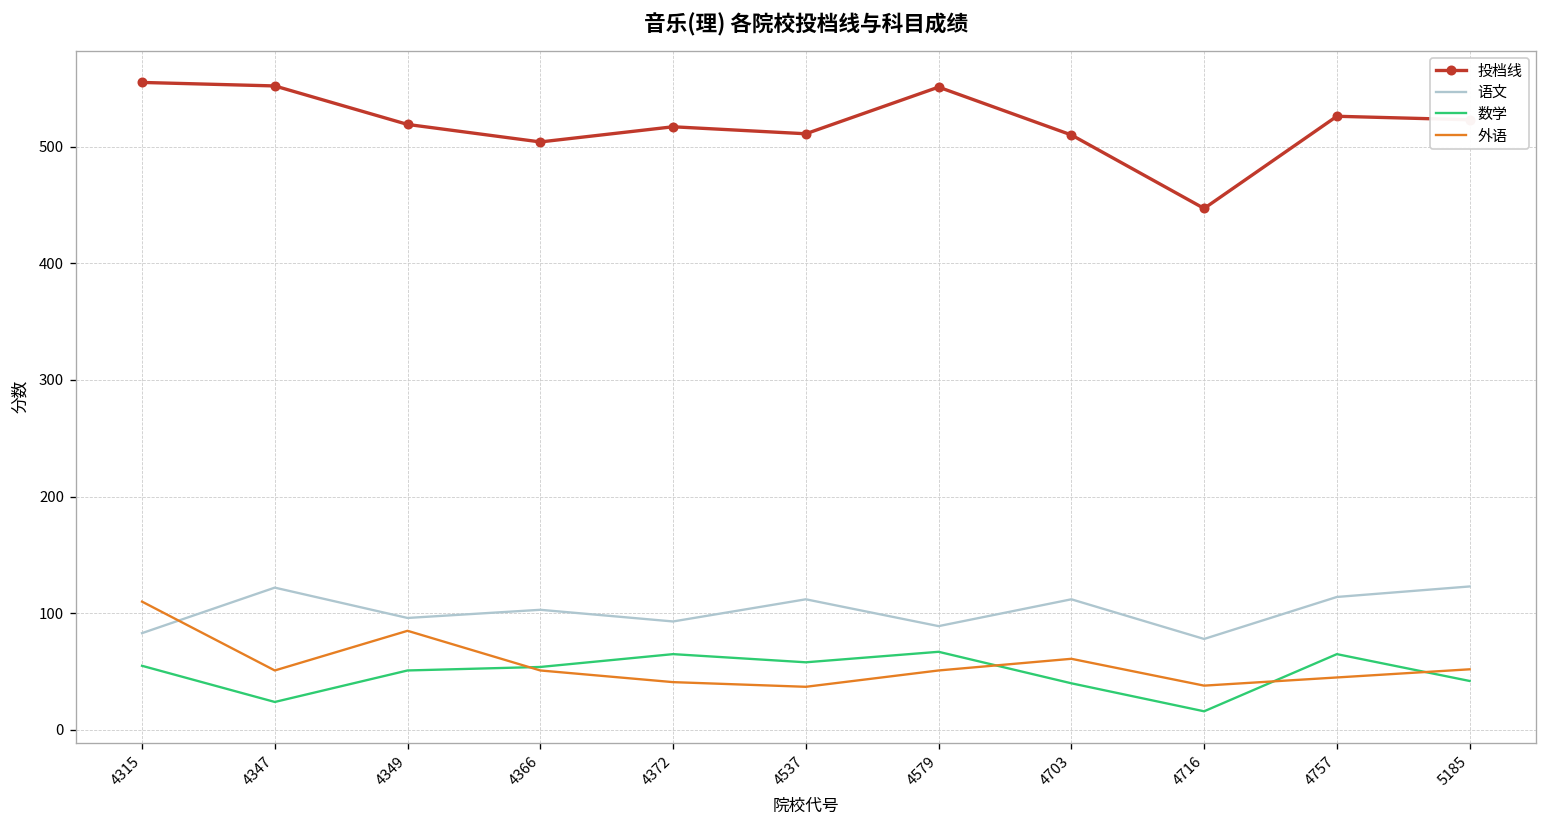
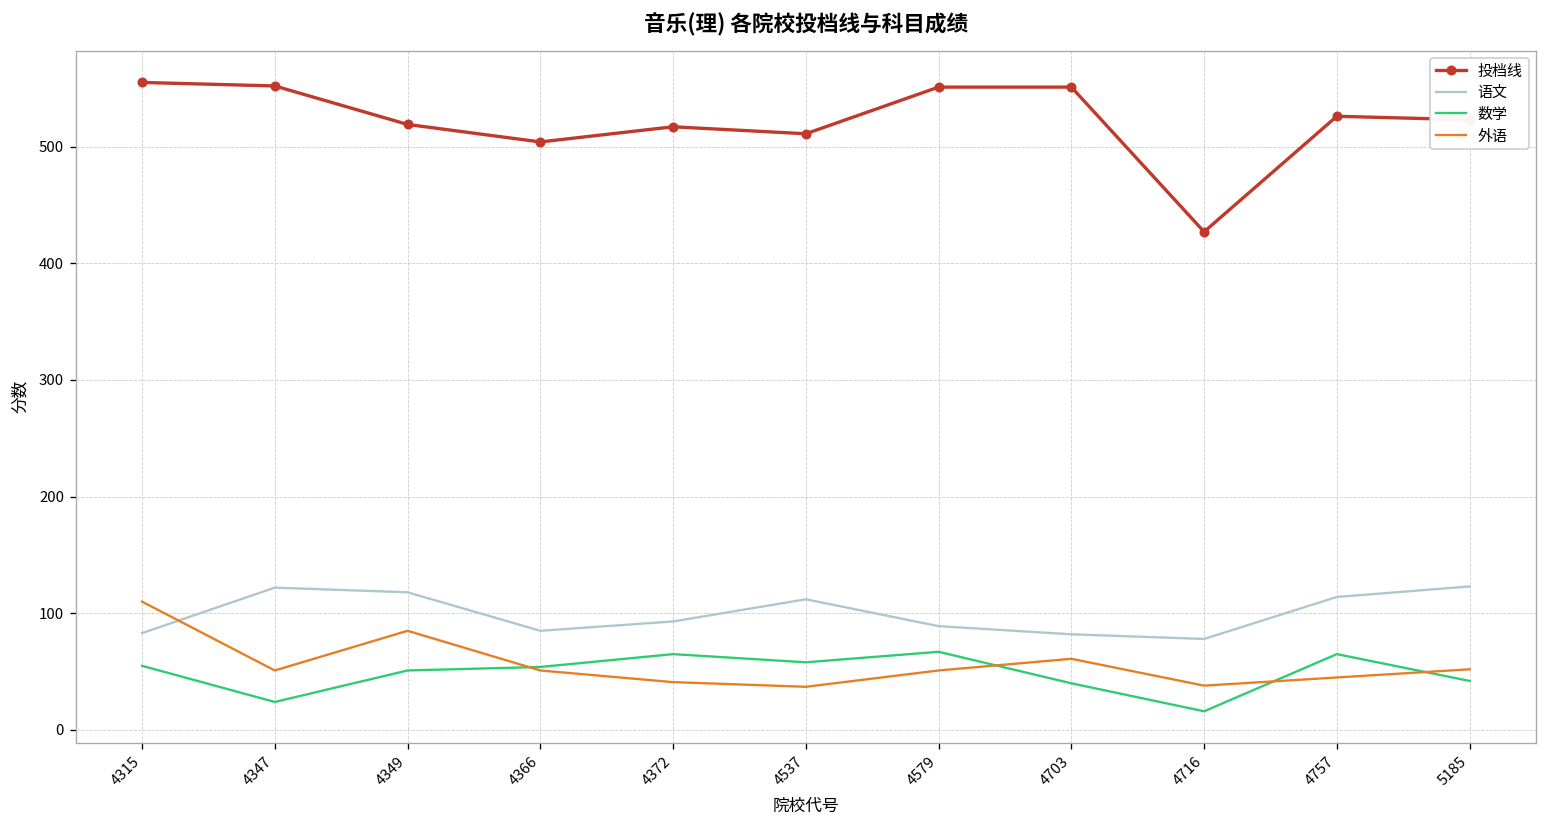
  {
    "投档线": {
      "4315": 560,
      "4347": 550,
      "4349": 520,
      "4366": 500,
      "4372": 520,
      "4537": 510,
      "4579": 550,
-     "4703": 510,
-     "4716": 450,
+     "4703": 550,
+     "4716": 430,
      "4757": 530
    },
    "语文": {
      "4315": 80,
      "4347": 120,
-     "4349": 100,
-     "4366": 100,
+     "4349": 120,
+     "4366": 90,
      "4372": 90,
      "4537": 110,
      "4579": 90,
-     "4703": 110,
+     "4703": 80,
      "4716": 80,
      "4757": 110,
      "5185": 120
    },
    "数学": {
      "4315": 60,
      "4347": 20,
      "4349": 50,
      "4366": 50,
      "4372": 70,
      "4537": 60,
      "4579": 70,
      "4703": 40,
      "4716": 20,
      "4757": 70,
      "5185": 40
    },
    "外语": {
      "4315": 110,
      "4347": 50,
      "4349": 90,
      "4366": 50,
      "4372": 40,
      "4537": 40,
      "4579": 50,
      "4703": 60,
      "4716": 40,
      "4757": 50,
      "5185": 50
    }
  }
